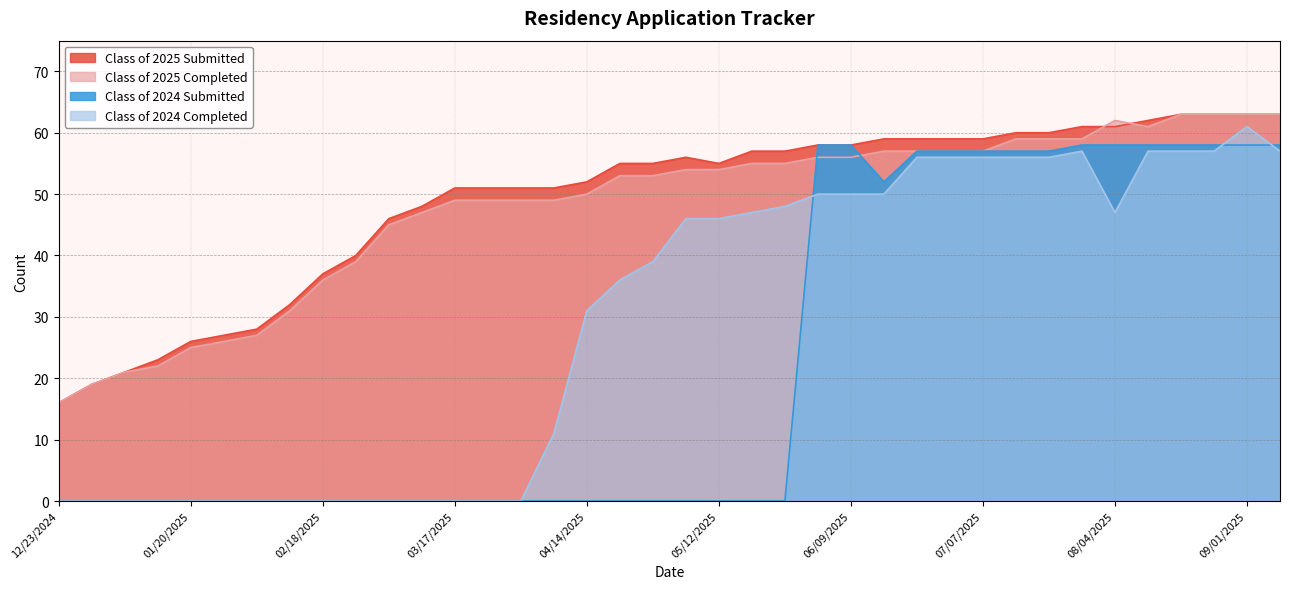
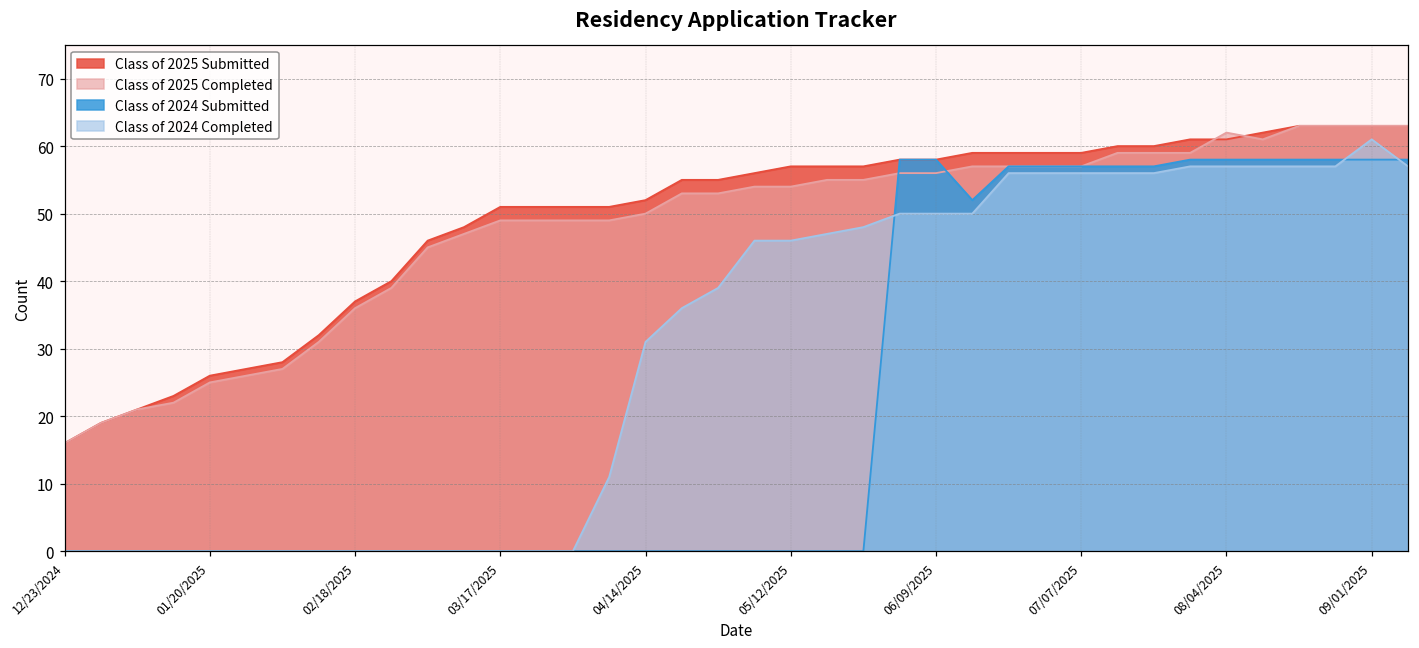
  {
    "Class of 2025 Submitted": {
      "01/20/2025": 26,
      "02/18/2025": 37,
      "03/17/2025": 51,
      "04/14/2025": 52,
-     "05/12/2025": 55,
+     "05/12/2025": 57,
      "07/07/2025": 59,
      "08/04/2025": 61
    },
    "Class of 2025 Completed": {
      "01/20/2025": 25,
      "02/18/2025": 36,
      "03/17/2025": 49,
      "04/14/2025": 50,
      "05/12/2025": 54,
      "06/09/2025": 56,
      "08/04/2025": 62
    },
    "Class of 2024 Submitted": {
      "04/14/2025": 0,
      "05/12/2025": 0,
      "08/04/2025": 58,
      "09/01/2025": 58
    },
    "Class of 2024 Completed": {
      "04/14/2025": 31,
      "05/12/2025": 46,
      "06/09/2025": 50,
      "07/07/2025": 56,
-     "08/04/2025": 47,
+     "08/04/2025": 57,
      "09/01/2025": 61
    }
  }
